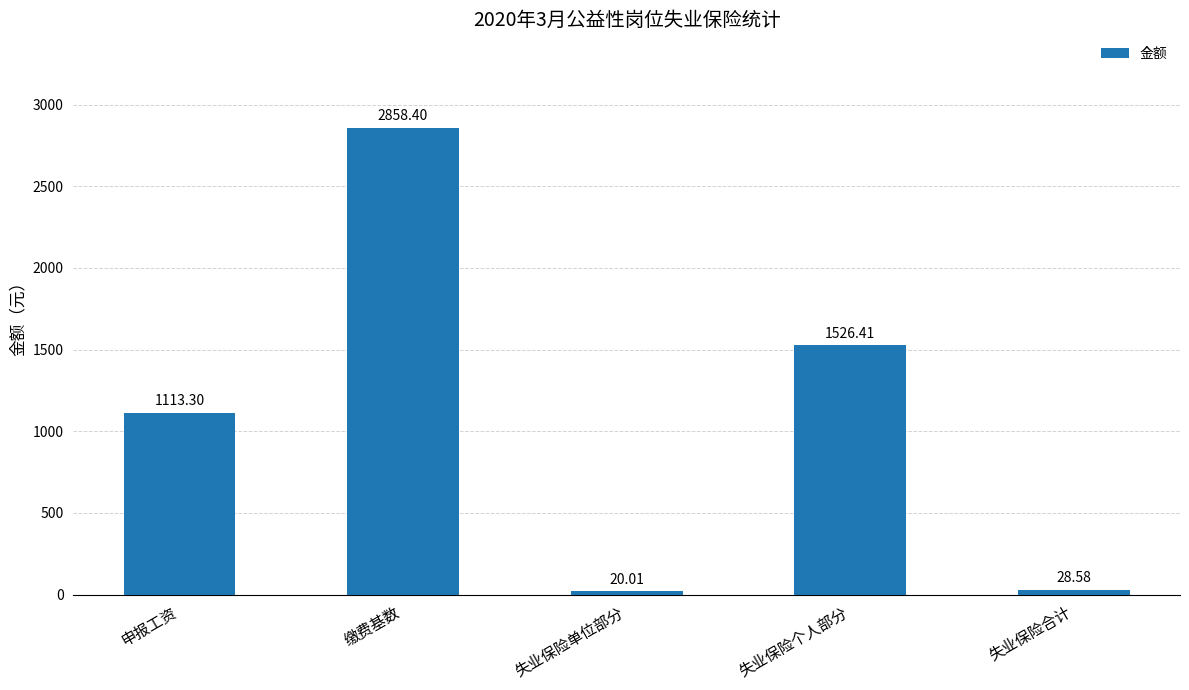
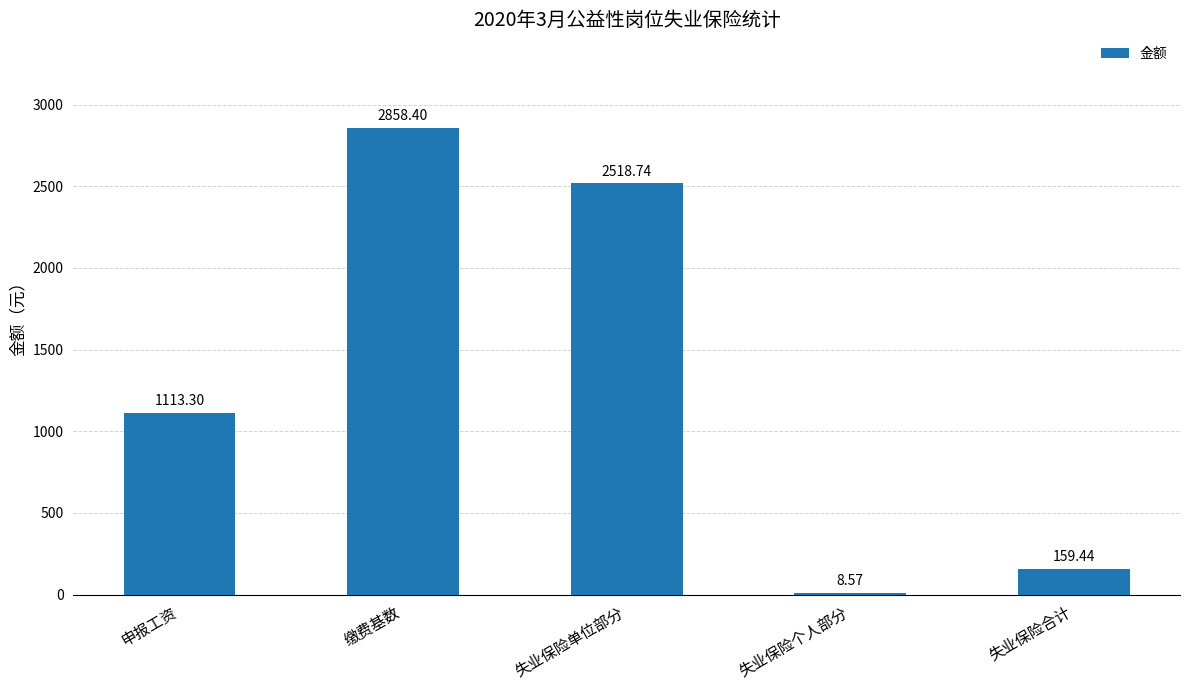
  {
    "申报工资": 1113.30,
    "缴费基数": 2858.40,
-   "失业保险单位部分": 20.01,
-   "失业保险个人部分": 1526.41,
-   "失业保险合计": 28.58
+   "失业保险单位部分": 2518.74,
+   "失业保险个人部分": 8.57,
+   "失业保险合计": 159.44
  }
